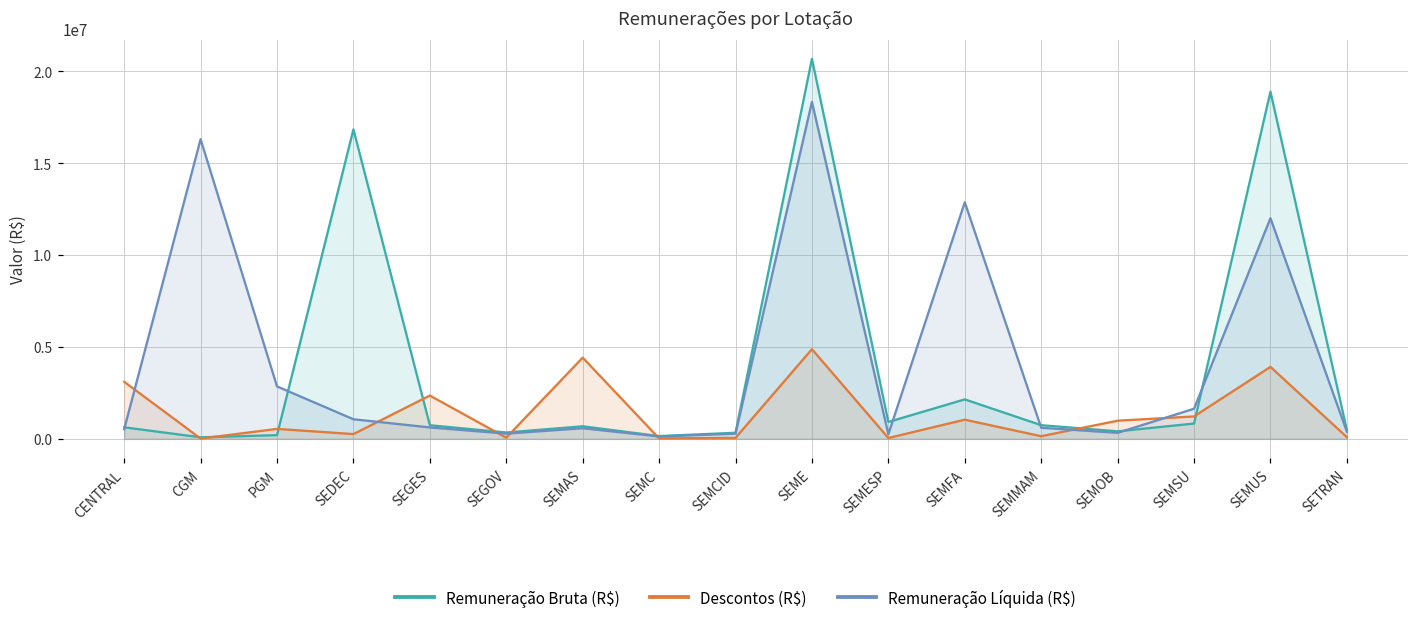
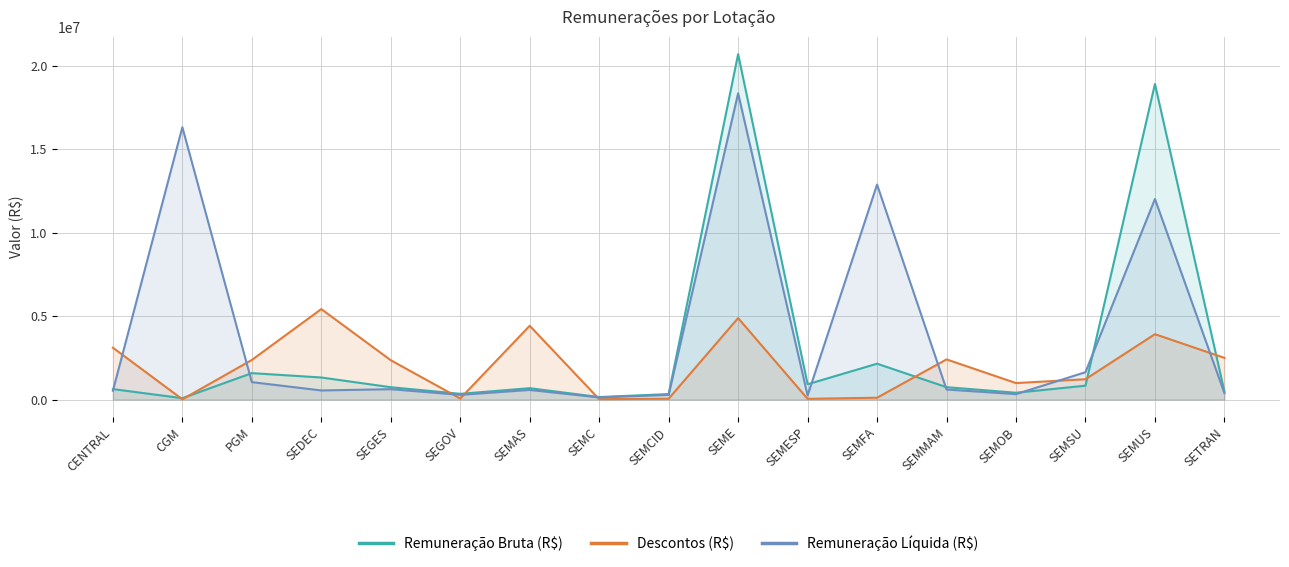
  {
    "Remuneração Bruta (R$)": {
-     "PGM": 200000,
-     "SEDEC": 16800000,
+     "PGM": 1600000,
+     "SEDEC": 1300000,
      "SEME": 20700000,
      "SEMESP": 900000,
      "SEMFA": 2100000,
      "SEMSU": 800000,
      "SEMUS": 18900000
    },
    "Descontos (R$)": {
      "CENTRAL": 3100000,
-     "PGM": 500000,
-     "SEDEC": 300000,
+     "PGM": 2400000,
+     "SEDEC": 5400000,
      "SEGES": 2400000,
      "SEGOV": 100000,
      "SEMAS": 4400000,
      "SEMCID": 100000,
      "SEME": 4900000,
      "SEMESP": 0,
-     "SEMFA": 1000000,
-     "SEMMAM": 100000,
+     "SEMFA": 100000,
+     "SEMMAM": 2400000,
      "SEMOB": 1000000,
      "SEMSU": 1200000,
      "SEMUS": 3900000,
-     "SETRAN": 100000
+     "SETRAN": 2500000
    },
    "Remuneração Líquida (R$)": {
      "CGM": 16300000,
-     "PGM": 2900000,
-     "SEDEC": 1100000,
+     "PGM": 1000000,
+     "SEDEC": 500000,
      "SEME": 18300000,
      "SEMESP": 200000,
      "SEMFA": 12900000,
      "SEMSU": 1600000,
      "SEMUS": 12000000
    }
  }
